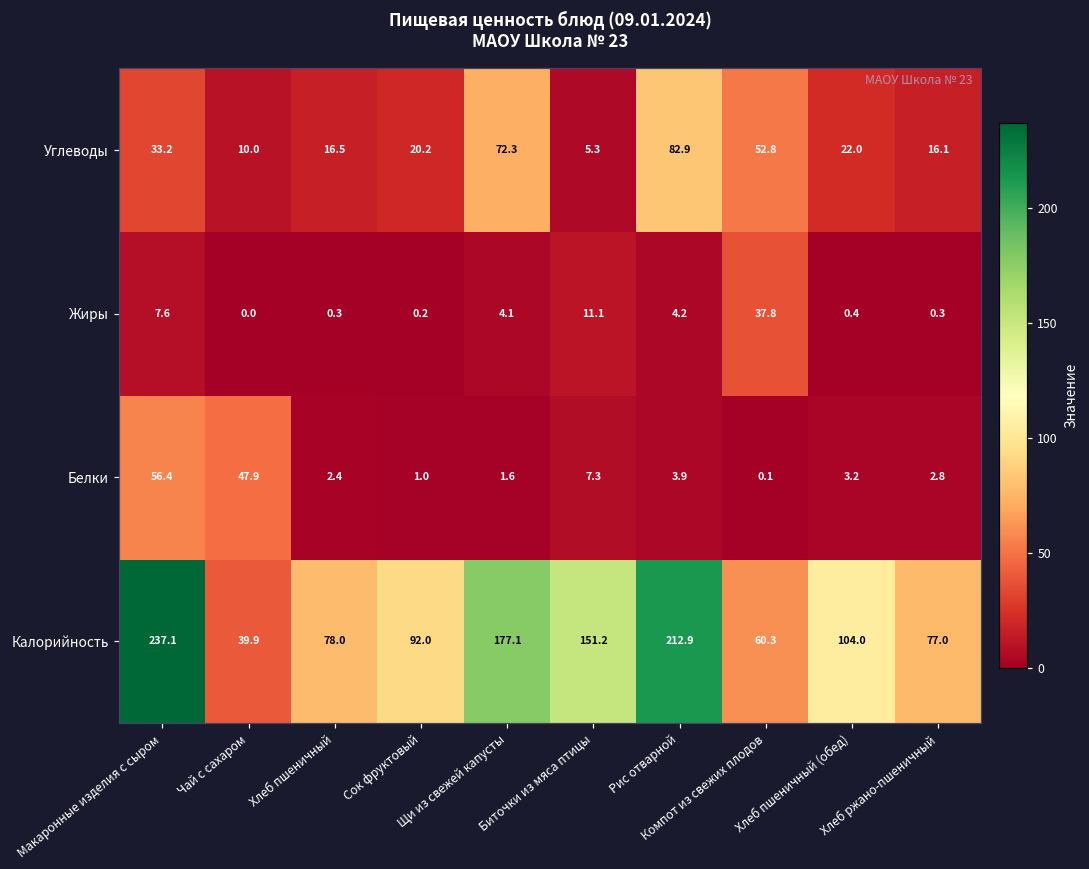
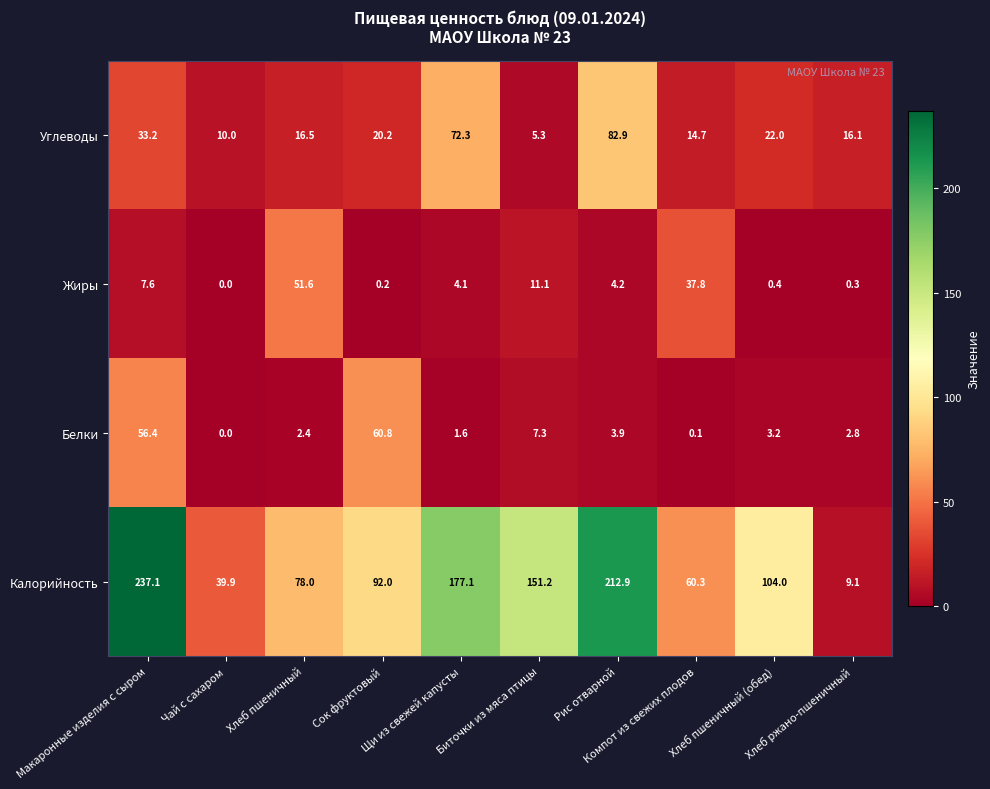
  {
    "Углеводы": {
      "Макаронные изделия с сыром": 33.2,
      "Чай с сахаром": 10.0,
      "Хлеб пшеничный": 16.5,
      "Сок фруктовый": 20.2,
      "Щи из свежей капусты": 72.3,
      "Биточки из мяса птицы": 5.3,
      "Рис отварной": 82.9,
-     "Компот из свежих плодов": 52.8,
+     "Компот из свежих плодов": 14.7,
      "Хлеб пшеничный (обед)": 22.0
    },
    "Жиры": {
      "Макаронные изделия с сыром": 7.6,
      "Чай с сахаром": 0.0,
-     "Хлеб пшеничный": 0.3,
+     "Хлеб пшеничный": 51.6,
      "Сок фруктовый": 0.2,
      "Щи из свежей капусты": 4.1,
      "Биточки из мяса птицы": 11.1,
      "Рис отварной": 4.2,
      "Компот из свежих плодов": 37.8,
      "Хлеб пшеничный (обед)": 0.4,
      "Хлеб ржано-пшеничный": 0.3
    },
    "Белки": {
      "Макаронные изделия с сыром": 56.4,
-     "Чай с сахаром": 47.9,
+     "Чай с сахаром": 0.0,
      "Хлеб пшеничный": 2.4,
-     "Сок фруктовый": 1.0,
+     "Сок фруктовый": 60.8,
      "Щи из свежей капусты": 1.6,
      "Биточки из мяса птицы": 7.3,
      "Рис отварной": 3.9,
      "Компот из свежих плодов": 0.1,
      "Хлеб пшеничный (обед)": 3.2,
      "Хлеб ржано-пшеничный": 2.8
    },
    "Калорийность": {
      "Макаронные изделия с сыром": 237.1,
      "Чай с сахаром": 39.9,
      "Хлеб пшеничный": 78.0,
      "Сок фруктовый": 92.0,
      "Щи из свежей капусты": 177.1,
      "Биточки из мяса птицы": 151.2,
      "Рис отварной": 212.9,
      "Компот из свежих плодов": 60.3,
      "Хлеб пшеничный (обед)": 104.0,
-     "Хлеб ржано-пшеничный": 77.0
+     "Хлеб ржано-пшеничный": 9.1
    }
  }
